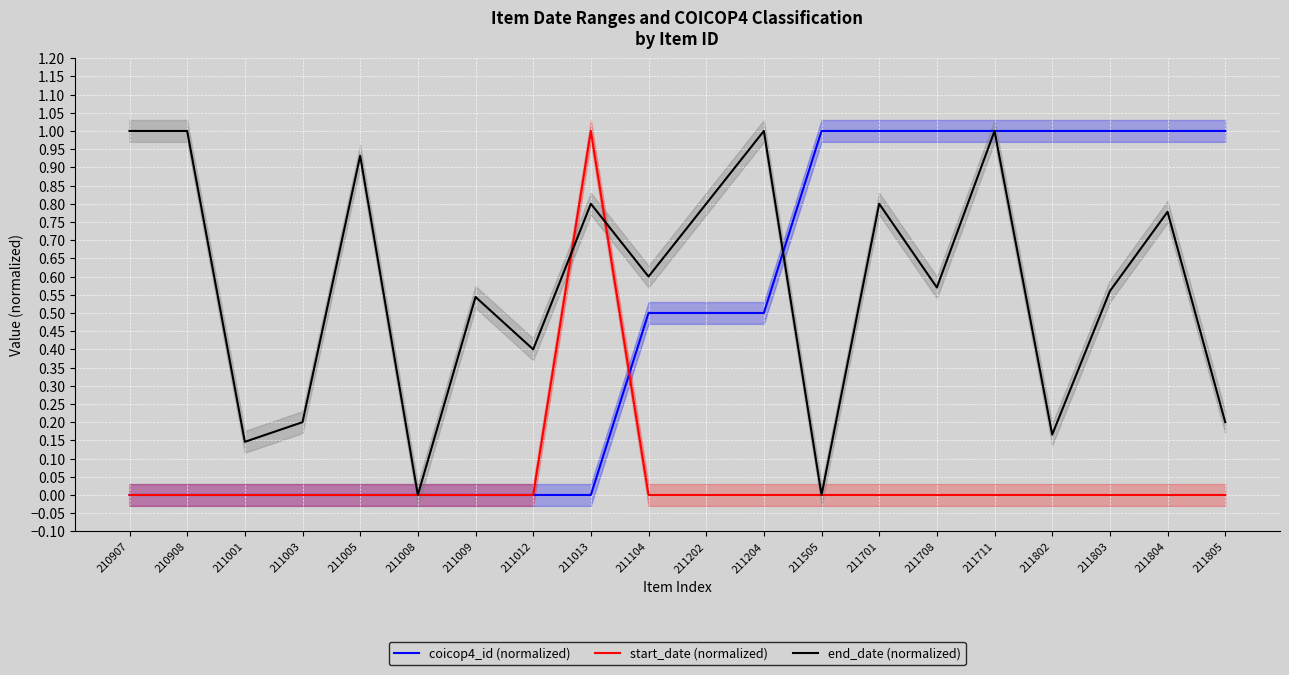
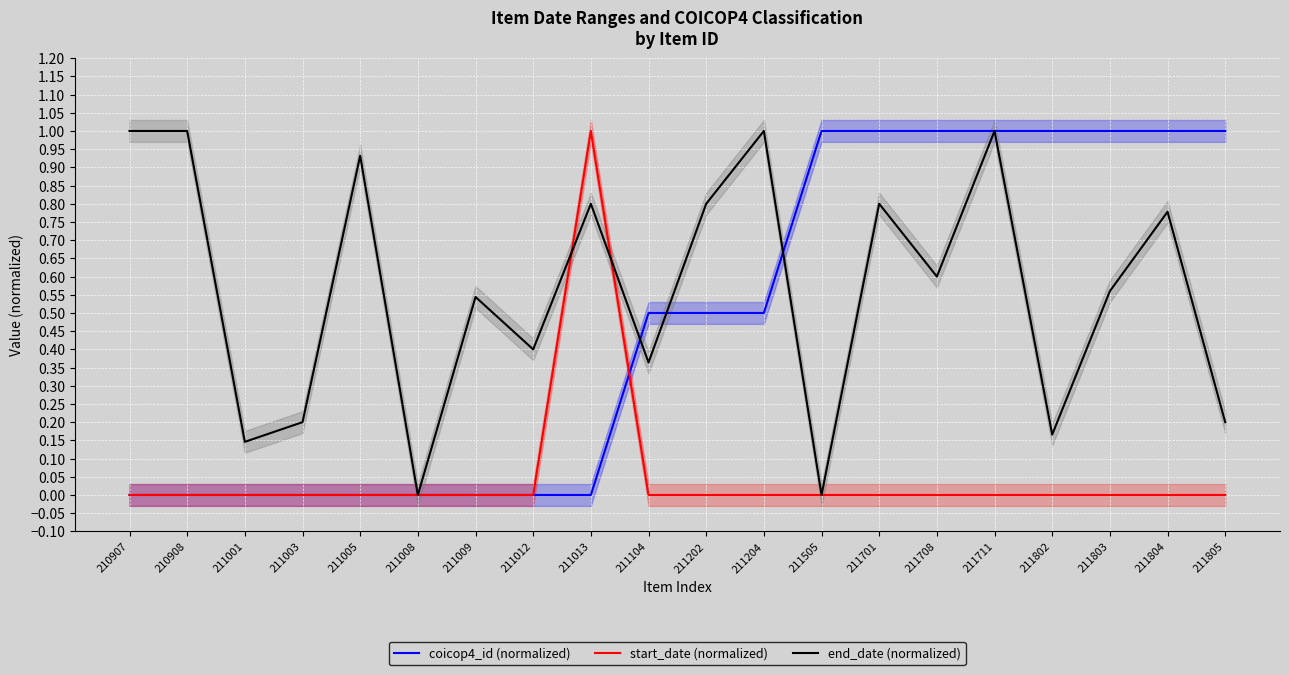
  {
    "end_date (normalized)": {
      "210907": 1.00,
      "210908": 1.00,
      "211001": 0.15,
      "211003": 0.20,
      "211005": 0.93,
      "211009": 0.54,
      "211012": 0.40,
      "211013": 0.80,
-     "211104": 0.60,
+     "211104": 0.36,
      "211202": 0.80,
      "211204": 1.00,
      "211701": 0.80,
-     "211708": 0.57,
+     "211708": 0.60,
      "211802": 0.17,
      "211803": 0.56,
      "211804": 0.78,
      "211805": 0.20
    }
  }
